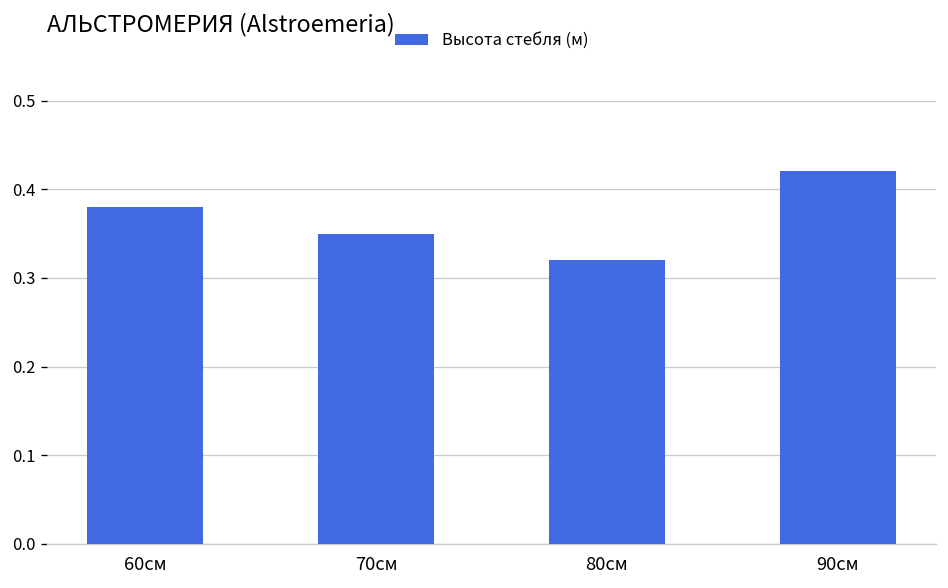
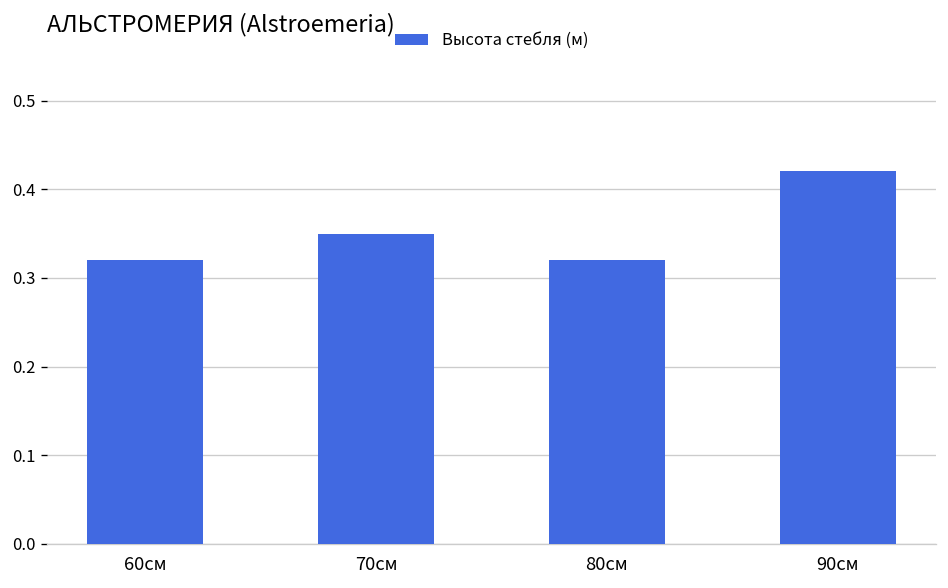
  {
-   "60см": 0.38,
+   "60см": 0.32,
    "70см": 0.35,
    "80см": 0.32,
    "90см": 0.42
  }
